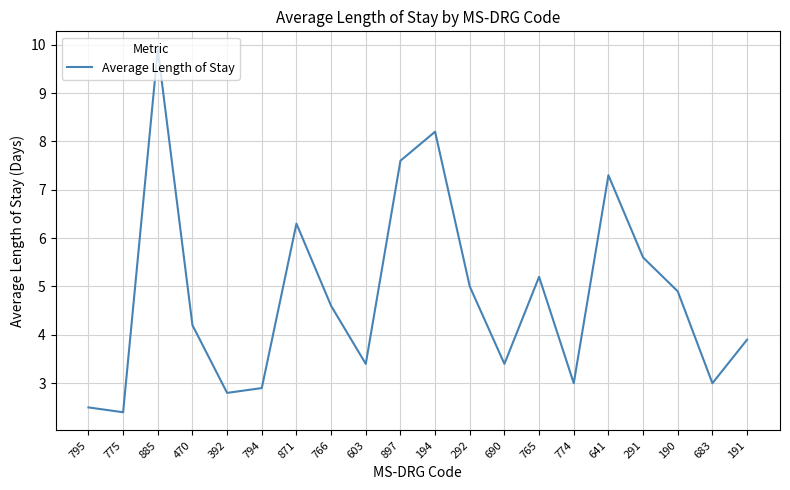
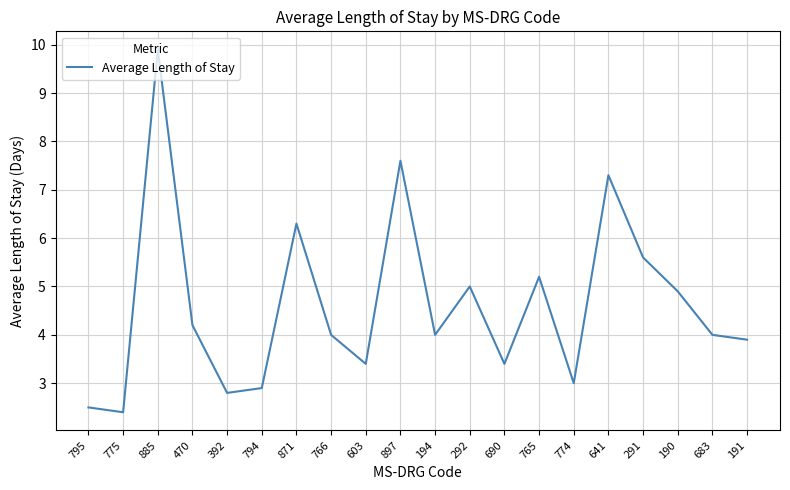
  {
    "795": 2.5,
    "775": 2.4,
    "470": 4.2,
    "392": 2.8,
    "794": 2.9,
    "871": 6.3,
-   "766": 4.6,
+   "766": 4.0,
    "603": 3.4,
    "897": 7.6,
-   "194": 8.2,
+   "194": 4.0,
    "292": 5.0,
    "690": 3.4,
    "765": 5.2,
    "774": 3.0,
    "641": 7.3,
    "291": 5.6,
    "190": 4.9,
-   "683": 3,
+   "683": 4,
    "191": 3.9
  }
